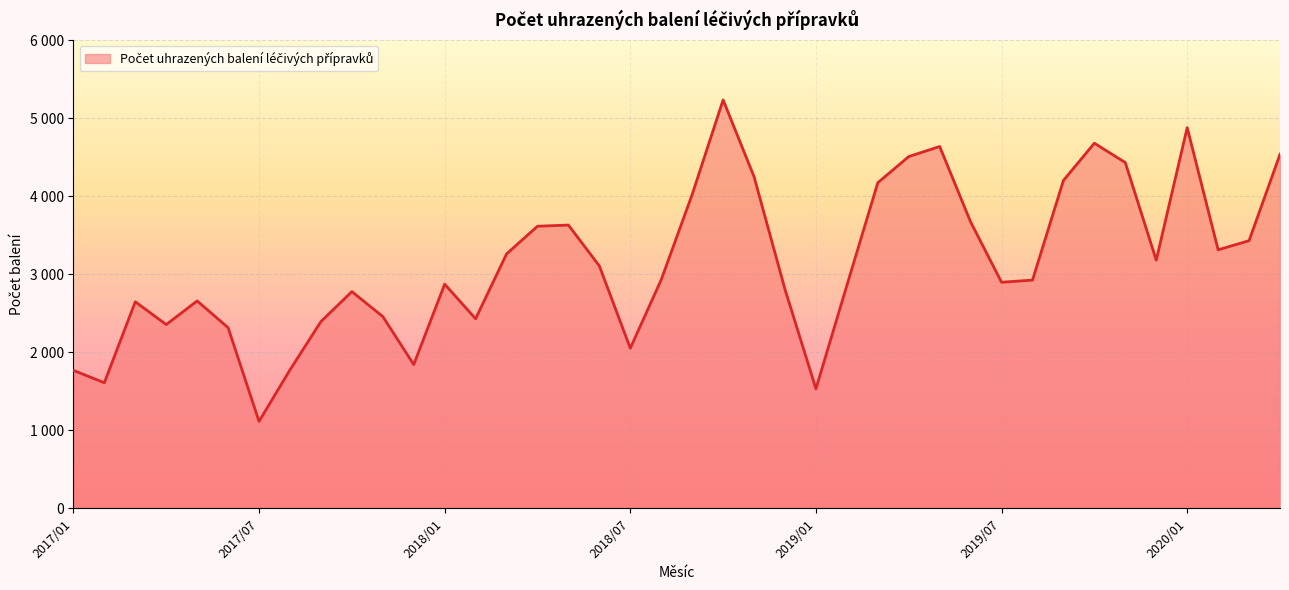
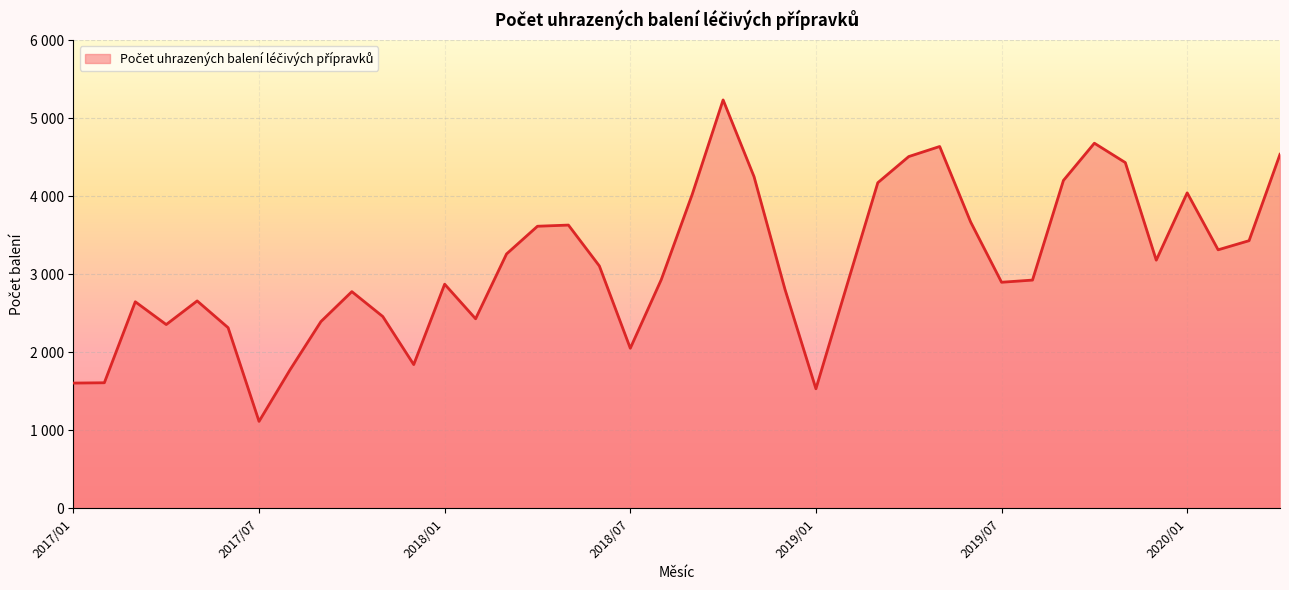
  {
-   "2017/01": 1800,
+   "2017/01": 1600,
    "2017/07": 1100,
    "2018/01": 2900,
    "2018/07": 2100,
    "2019/01": 1500,
    "2019/07": 2900,
-   "2020/01": 4900
+   "2020/01": 4000
  }
